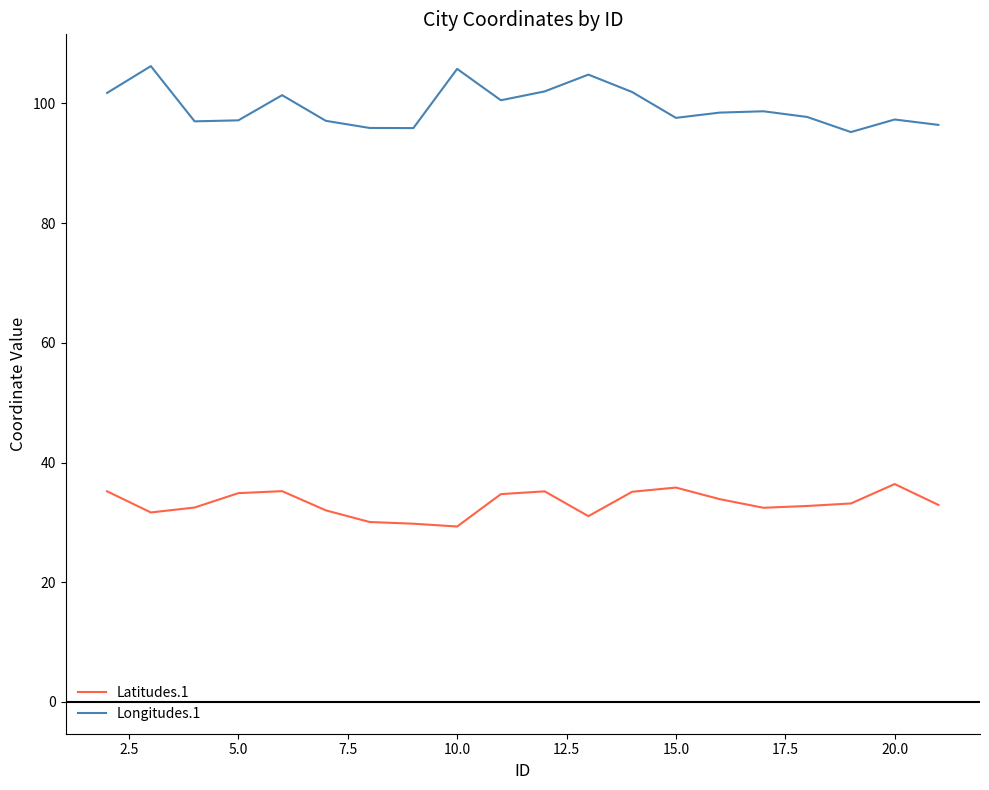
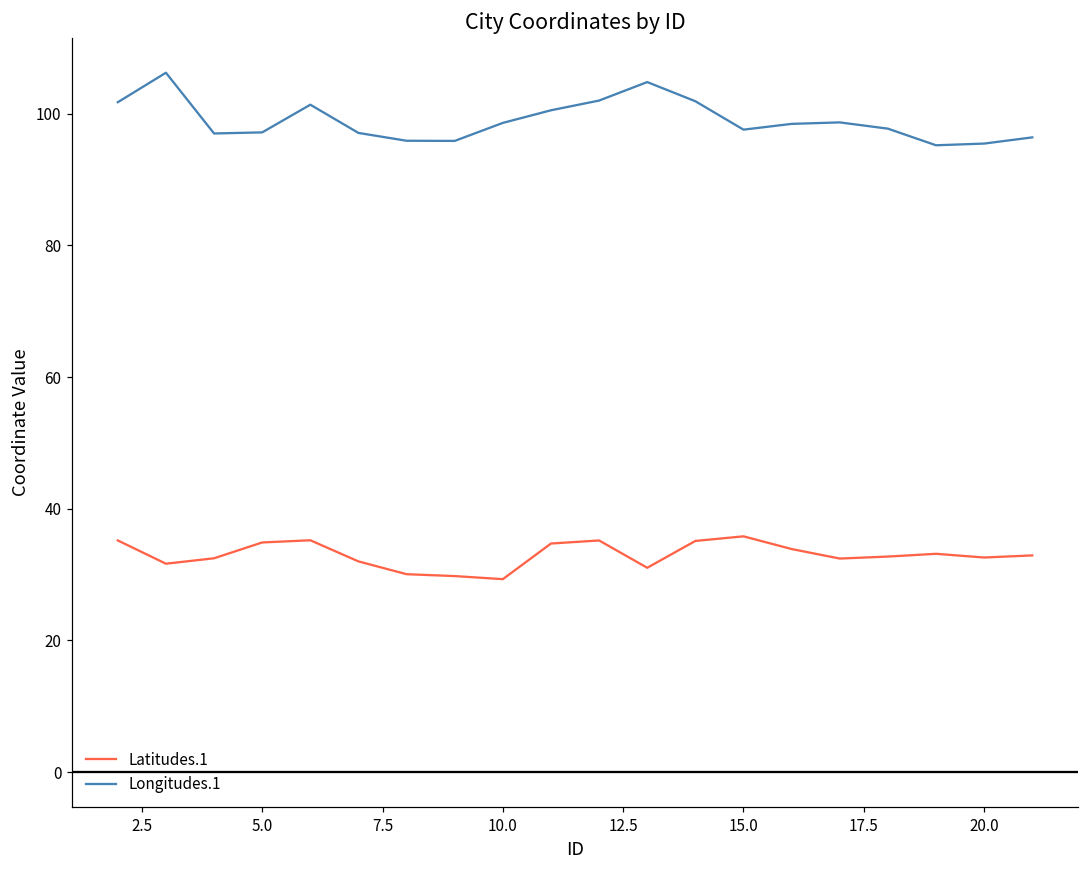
  {
    "Latitudes.1": {
      "5.0": 35,
      "10.0": 29,
      "15.0": 36,
-     "20.0": 36
+     "20.0": 33
    },
    "Longitudes.1": {
      "5.0": 97,
-     "10.0": 106,
+     "10.0": 99,
      "15.0": 98,
-     "20.0": 97
+     "20.0": 95
    }
  }
